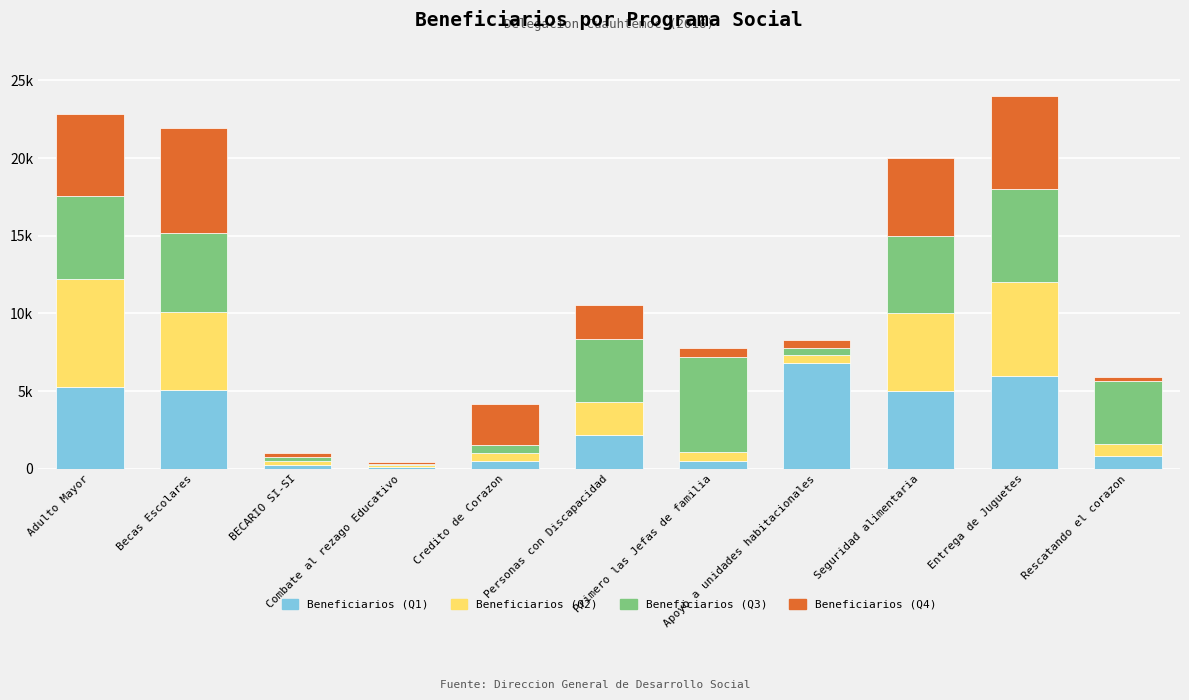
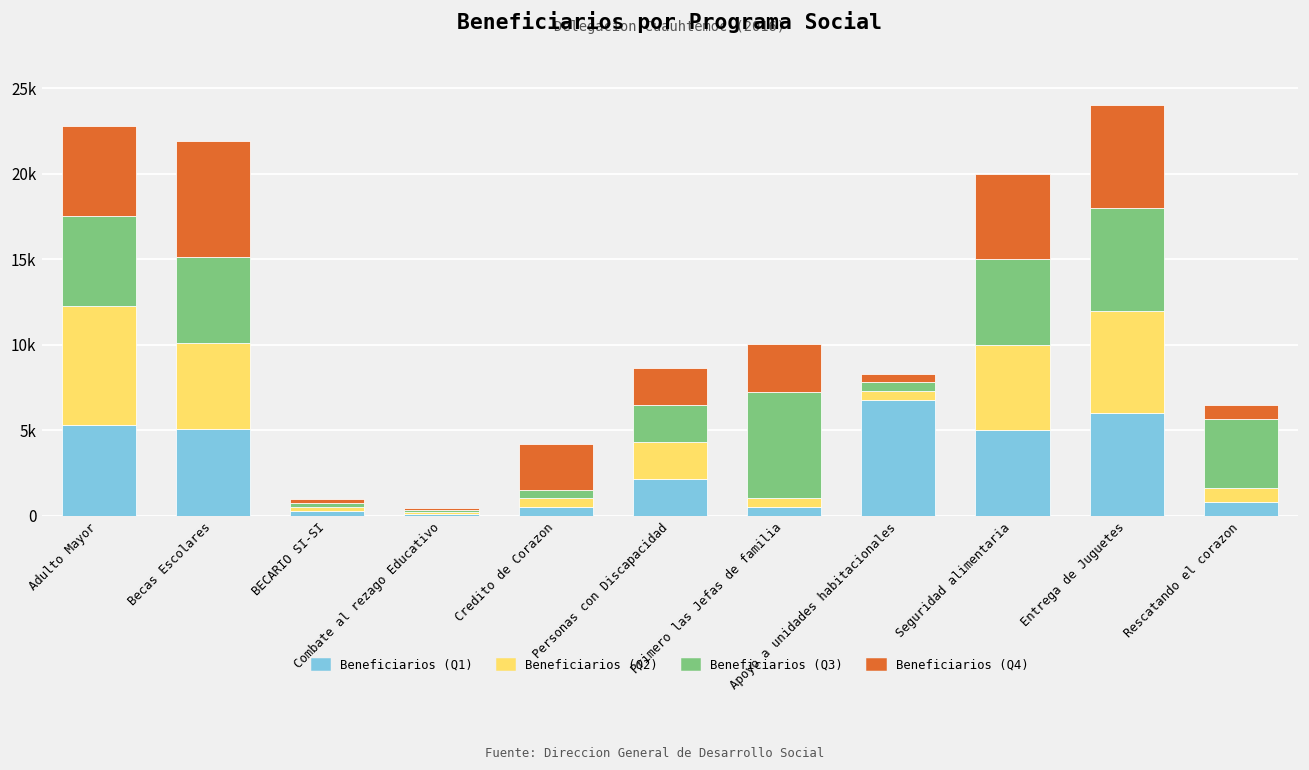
  {
    "Beneficiarios (Q1)": {
      "Adulto Mayor": 5300,
      "Becas Escolares": 5100,
      "BECARIO SI-SI": 300,
      "Credito de Corazon": 500,
      "Personas con Discapacidad": 2200,
      "Primero las Jefas de familia": 500,
      "Apoyo a unidades habitacionales": 6800,
      "Seguridad alimentaria": 5000,
      "Entrega de Juguetes": 6000,
      "Rescatando el corazon": 800
    },
    "Beneficiarios (Q2)": {
      "Adulto Mayor": 7000,
      "Becas Escolares": 5100,
      "BECARIO SI-SI": 300,
      "Credito de Corazon": 500,
      "Personas con Discapacidad": 2200,
      "Primero las Jefas de familia": 500,
      "Apoyo a unidades habitacionales": 500,
      "Seguridad alimentaria": 5000,
      "Entrega de Juguetes": 6000,
      "Rescatando el corazon": 800
    },
    "Beneficiarios (Q3)": {
      "Adulto Mayor": 5300,
      "Becas Escolares": 5100,
      "BECARIO SI-SI": 300,
      "Credito de Corazon": 500,
-     "Personas con Discapacidad": 4100,
+     "Personas con Discapacidad": 2200,
      "Primero las Jefas de familia": 6200,
      "Apoyo a unidades habitacionales": 500,
      "Seguridad alimentaria": 5000,
      "Entrega de Juguetes": 6000,
      "Rescatando el corazon": 4100
    },
    "Beneficiarios (Q4)": {
      "Adulto Mayor": 5300,
      "Becas Escolares": 6700,
      "BECARIO SI-SI": 300,
      "Credito de Corazon": 2700,
      "Personas con Discapacidad": 2200,
-     "Primero las Jefas de familia": 500,
+     "Primero las Jefas de familia": 2800,
      "Apoyo a unidades habitacionales": 500,
      "Seguridad alimentaria": 5000,
      "Entrega de Juguetes": 6000,
-     "Rescatando el corazon": 300
+     "Rescatando el corazon": 800
    }
  }
